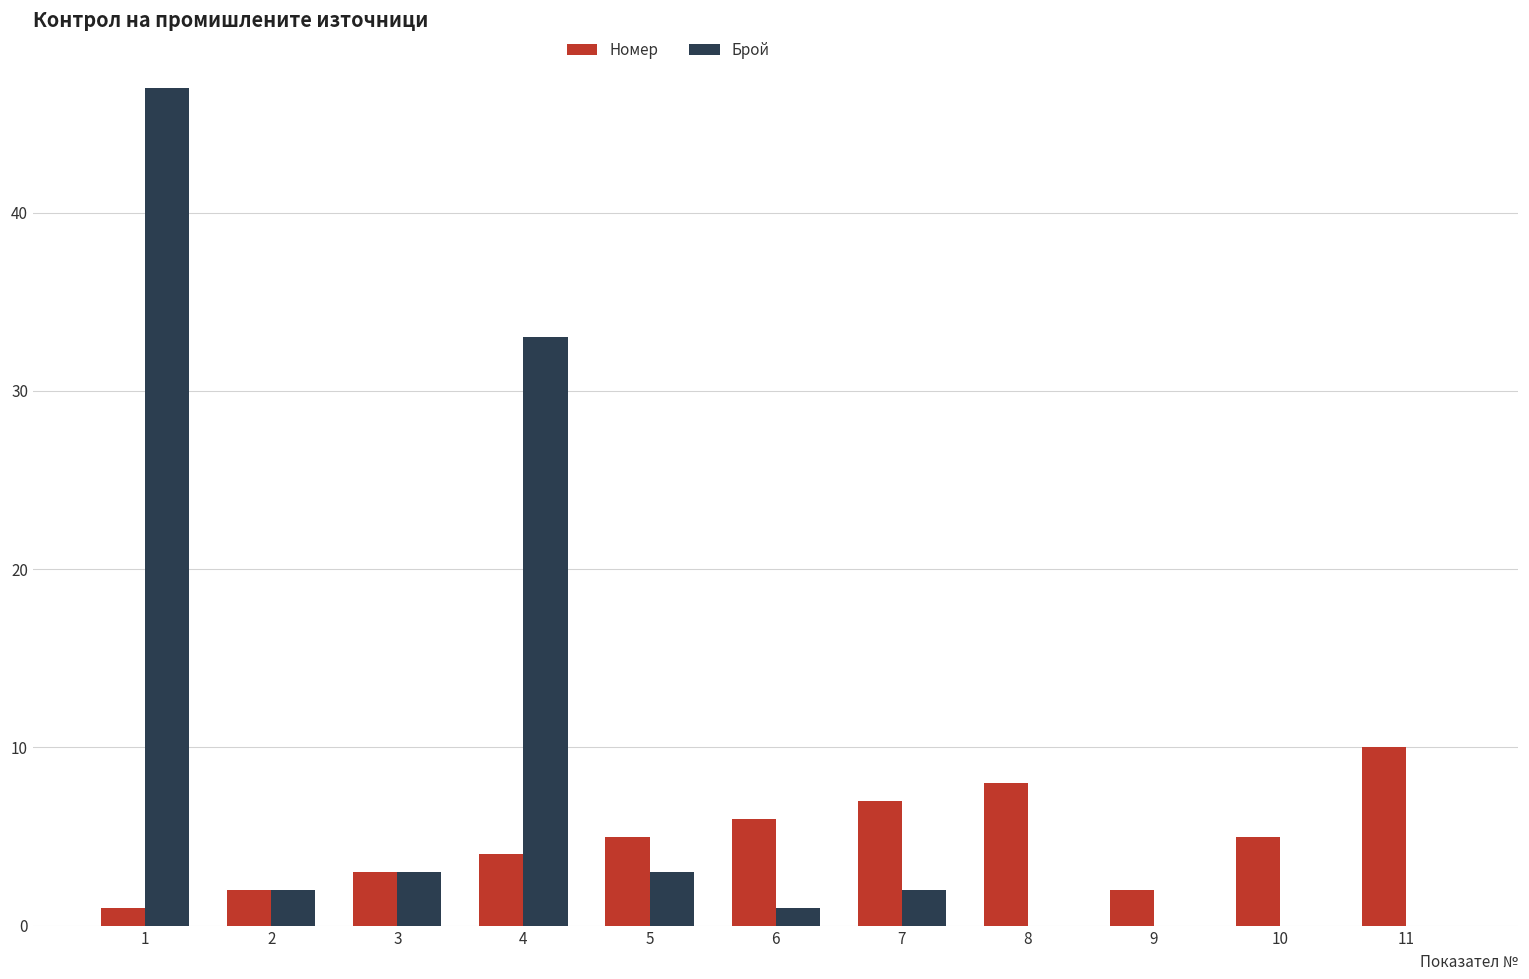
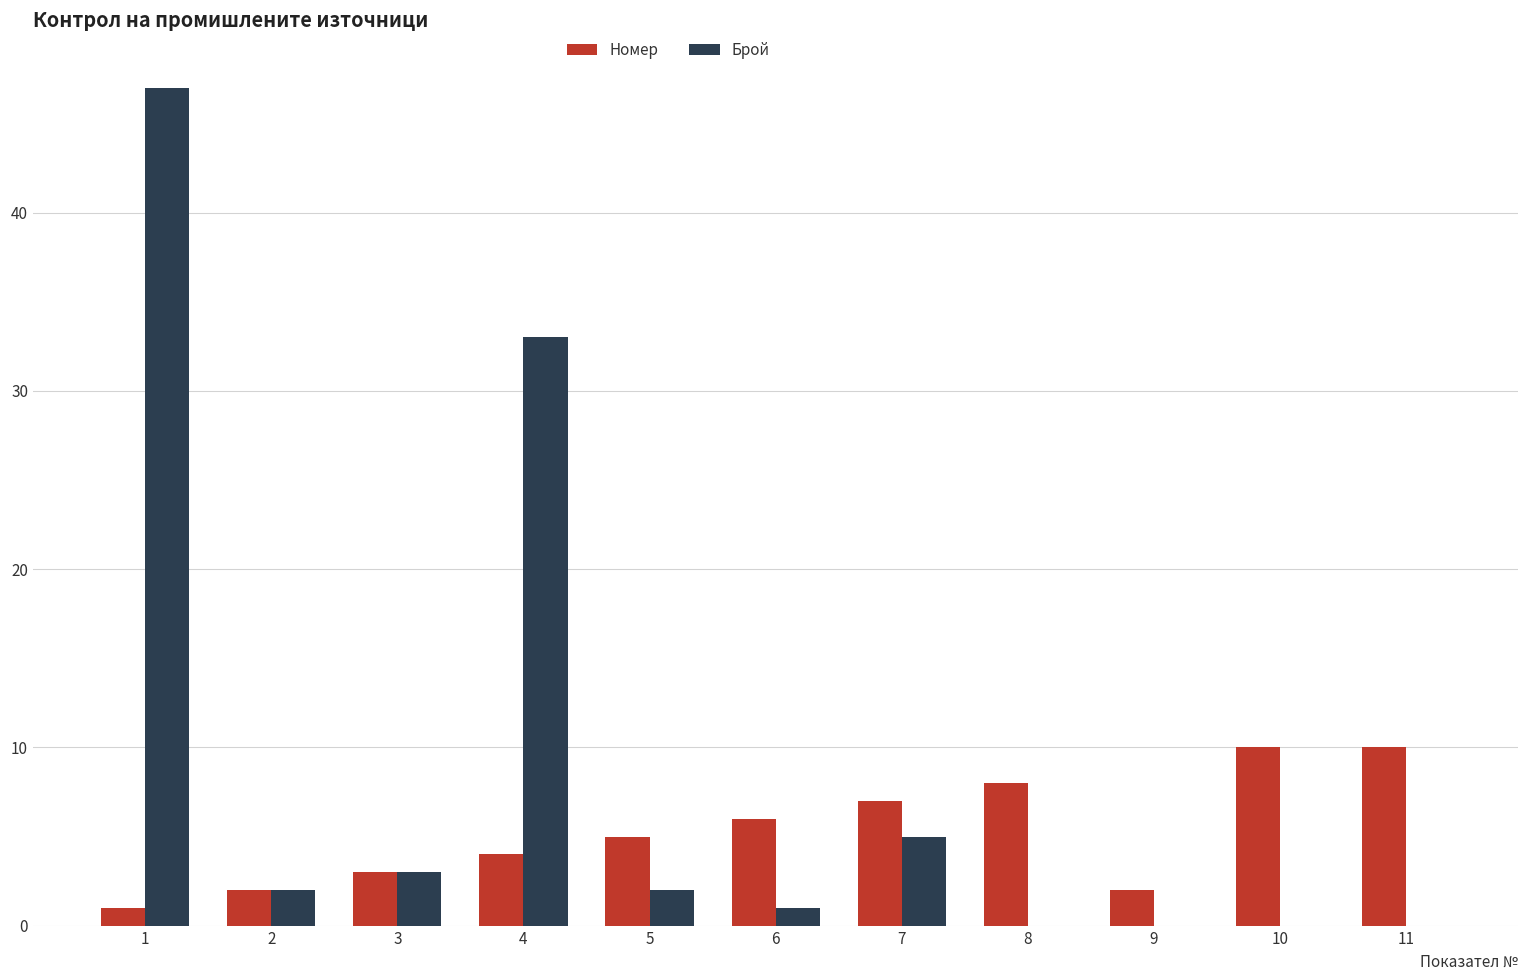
  {
    "Номер": {
      "1": 1,
      "2": 2,
      "3": 3,
      "4": 4,
      "5": 5,
      "6": 6,
      "7": 7,
      "8": 8,
      "9": 2,
-     "10": 5,
+     "10": 10,
      "11": 10
    },
    "Брой": {
      "1": 47,
      "2": 2,
      "3": 3,
      "4": 33,
-     "5": 3,
+     "5": 2,
      "6": 1,
-     "7": 2,
+     "7": 5,
      "8": 0,
      "9": 0,
      "10": 0,
      "11": 0
    }
  }
